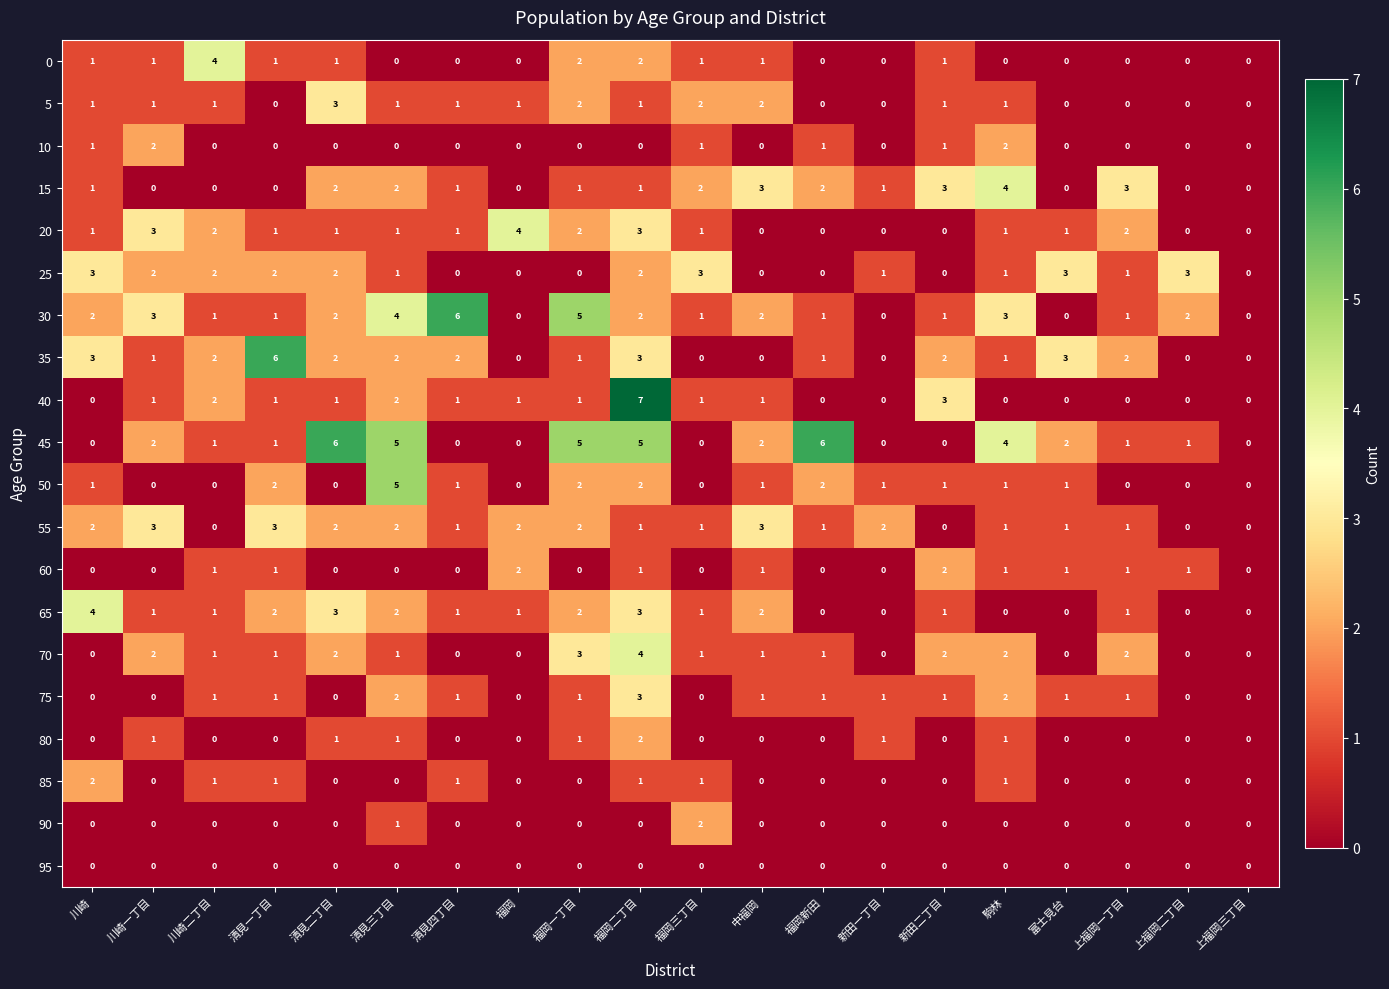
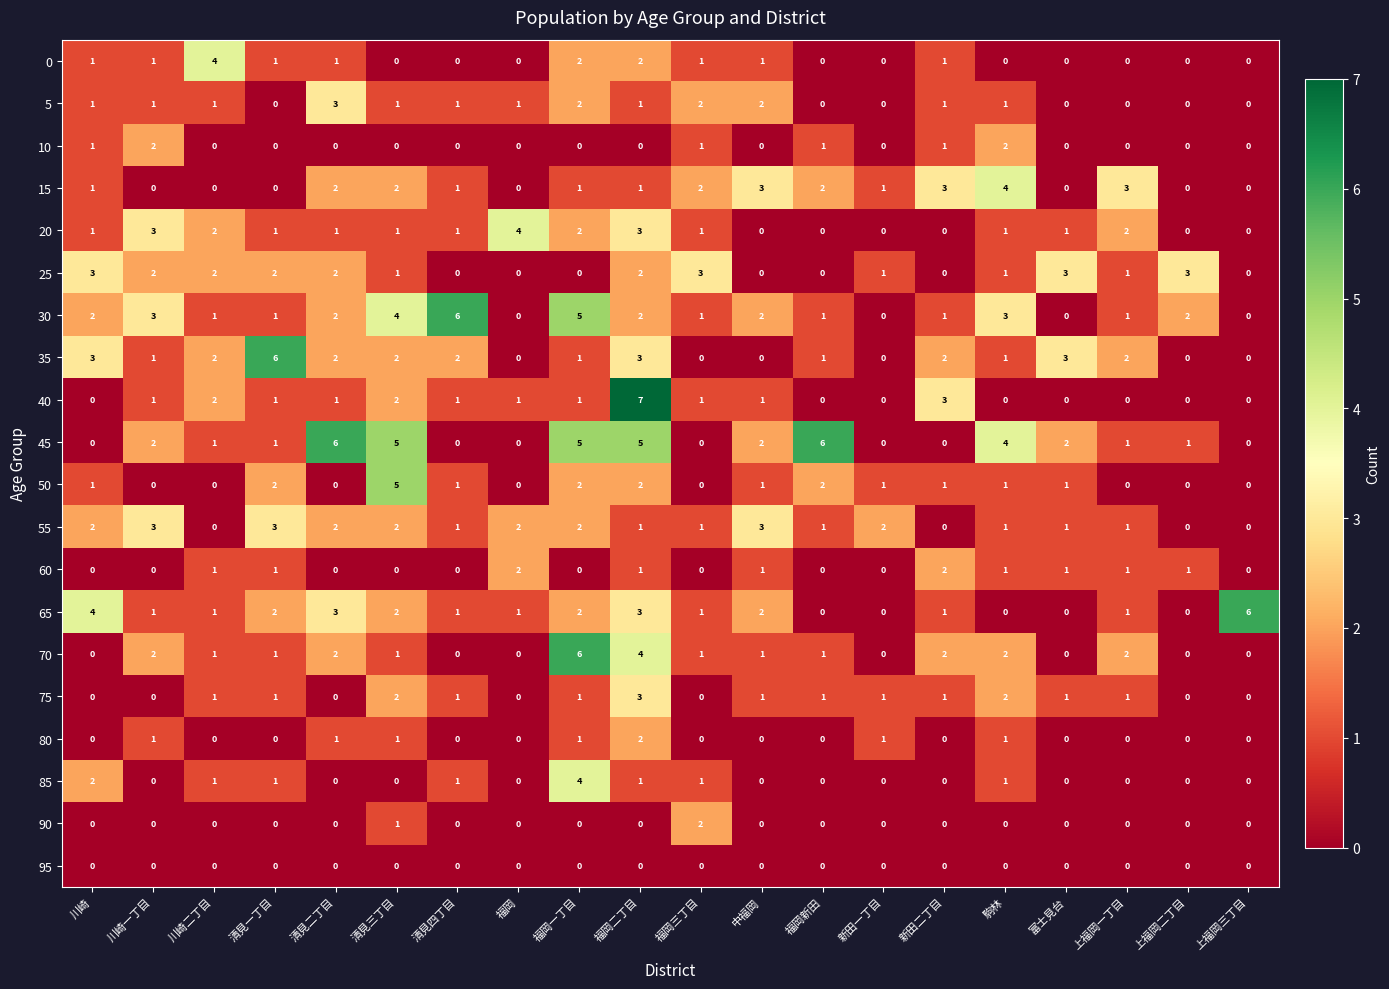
  {
    "65": {
      "川崎": 4,
      "川崎一丁目": 1,
      "川崎二丁目": 1,
      "清見一丁目": 2,
      "清見二丁目": 3,
      "清見三丁目": 2,
      "清見四丁目": 1,
      "福岡": 1,
      "福岡一丁目": 2,
      "福岡二丁目": 3,
      "福岡三丁目": 1,
      "中福岡": 2,
      "福岡新田": 0,
      "新田一丁目": 0,
      "新田二丁目": 1,
      "駒林": 0,
      "富士見台": 0,
      "上福岡一丁目": 1,
      "上福岡二丁目": 0,
-     "上福岡三丁目": 0
+     "上福岡三丁目": 6
    },
    "70": {
      "川崎": 0,
      "川崎一丁目": 2,
      "川崎二丁目": 1,
      "清見一丁目": 1,
      "清見二丁目": 2,
      "清見三丁目": 1,
      "清見四丁目": 0,
      "福岡": 0,
-     "福岡一丁目": 3,
+     "福岡一丁目": 6,
      "福岡二丁目": 4,
      "福岡三丁目": 1,
      "中福岡": 1,
      "福岡新田": 1,
      "新田一丁目": 0,
      "新田二丁目": 2,
      "駒林": 2,
      "富士見台": 0,
      "上福岡一丁目": 2,
      "上福岡二丁目": 0,
      "上福岡三丁目": 0
    },
    "85": {
      "川崎": 2,
      "川崎一丁目": 0,
      "川崎二丁目": 1,
      "清見一丁目": 1,
      "清見二丁目": 0,
      "清見三丁目": 0,
      "清見四丁目": 1,
      "福岡": 0,
-     "福岡一丁目": 0,
+     "福岡一丁目": 4,
      "福岡二丁目": 1,
      "福岡三丁目": 1,
      "中福岡": 0,
      "福岡新田": 0,
      "新田一丁目": 0,
      "新田二丁目": 0,
      "駒林": 1,
      "富士見台": 0,
      "上福岡一丁目": 0,
      "上福岡二丁目": 0,
      "上福岡三丁目": 0
    }
  }
